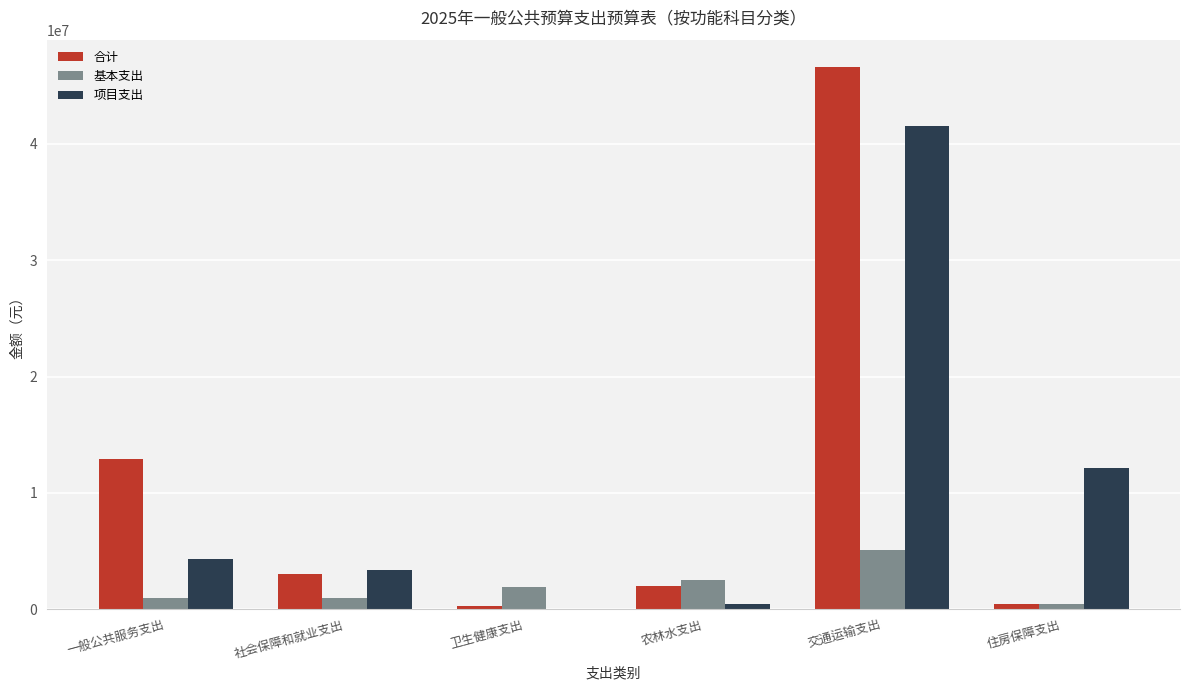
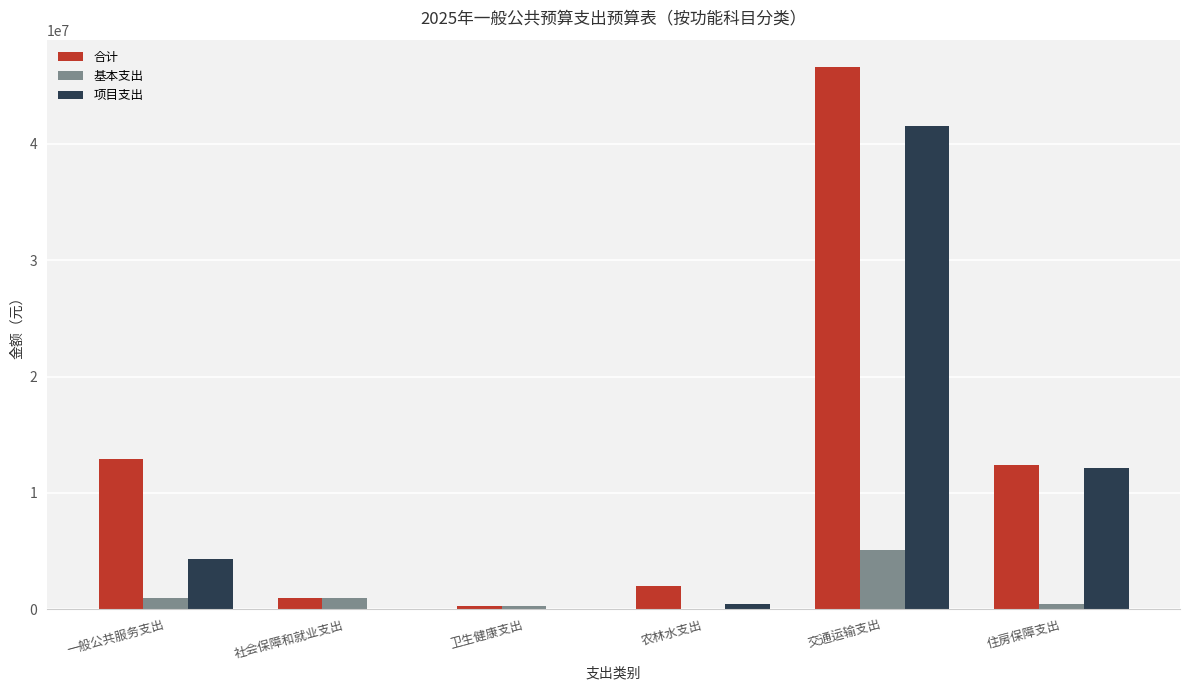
  {
    "合计": {
      "一般公共服务支出": 12900000,
-     "社会保障和就业支出": 3000000,
+     "社会保障和就业支出": 1000000,
      "卫生健康支出": 300000,
      "农林水支出": 2000000,
      "交通运输支出": 46600000,
-     "住房保障支出": 500000
+     "住房保障支出": 12400000
    },
    "基本支出": {
      "一般公共服务支出": 1000000,
      "社会保障和就业支出": 1000000,
-     "卫生健康支出": 1900000,
-     "农林水支出": 2500000,
+     "卫生健康支出": 300000,
+     "农林水支出": 0,
      "交通运输支出": 5100000,
      "住房保障支出": 500000
    },
    "项目支出": {
      "一般公共服务支出": 4300000,
-     "社会保障和就业支出": 3400000,
+     "社会保障和就业支出": 0,
      "卫生健康支出": 0,
      "农林水支出": 400000,
      "交通运输支出": 41600000,
      "住房保障支出": 12100000
    }
  }
